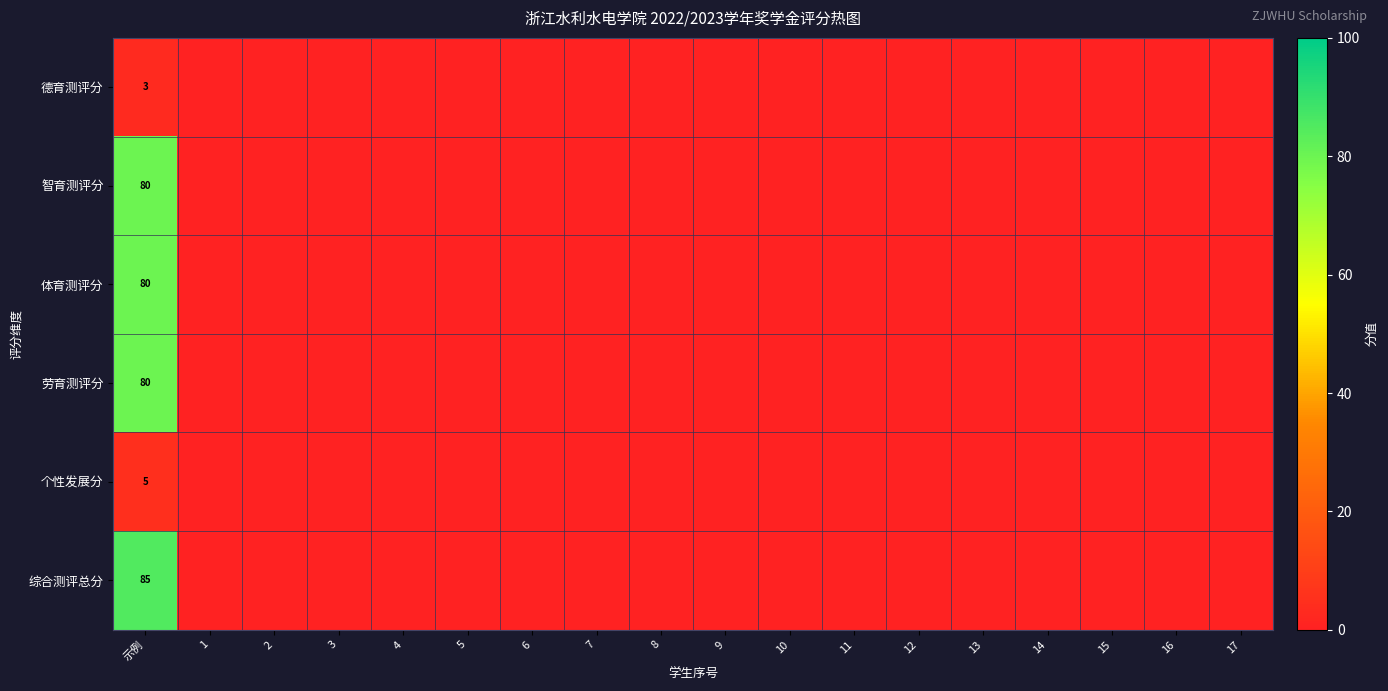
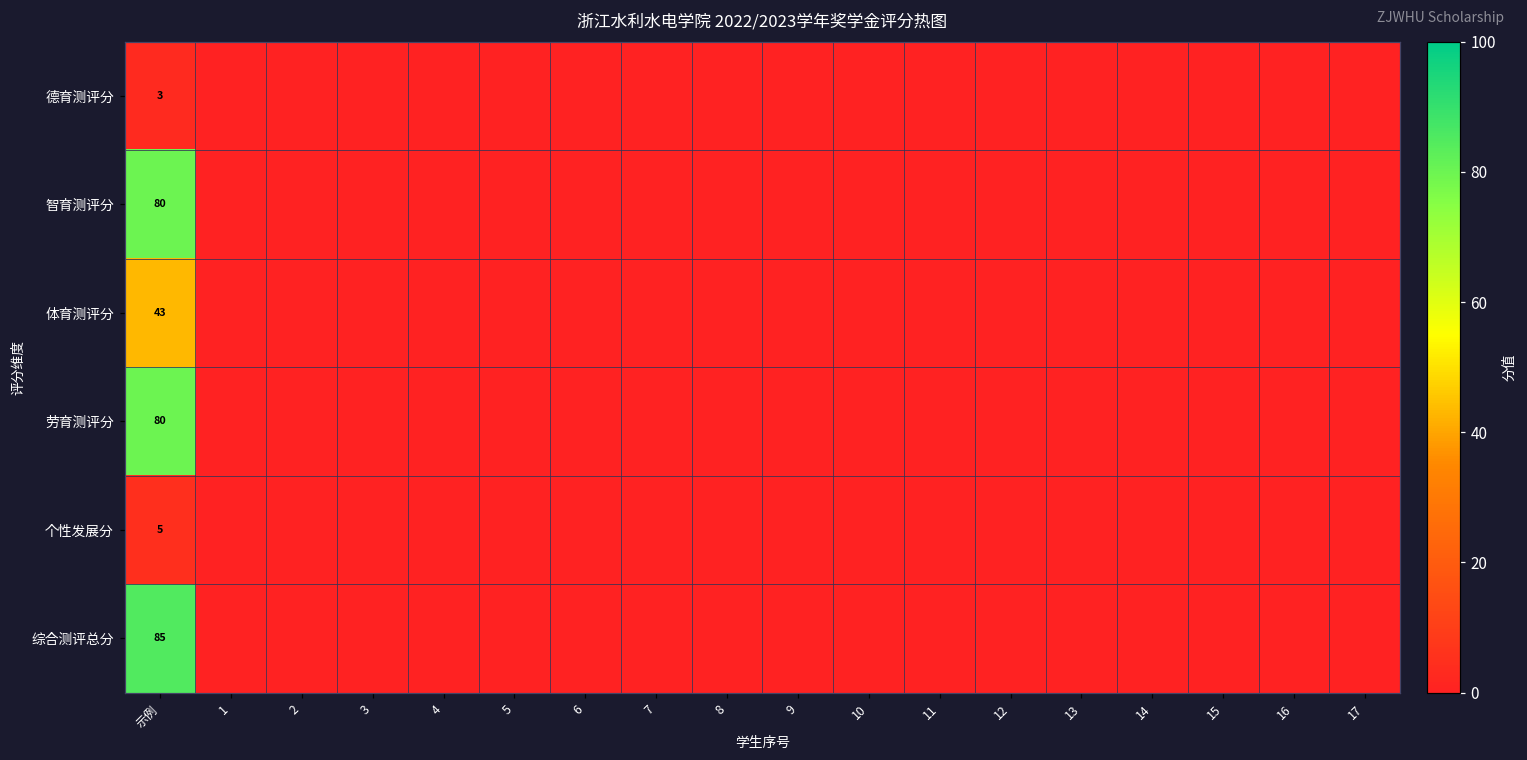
  {
    "德育测评分": {
      "示例": 3
    },
    "智育测评分": {
      "示例": 80
    },
    "体育测评分": {
-     "示例": 80
+     "示例": 43
    },
    "劳育测评分": {
      "示例": 80
    },
    "个性发展分": {
      "示例": 5
    },
    "综合测评总分": {
      "示例": 85
    }
  }
